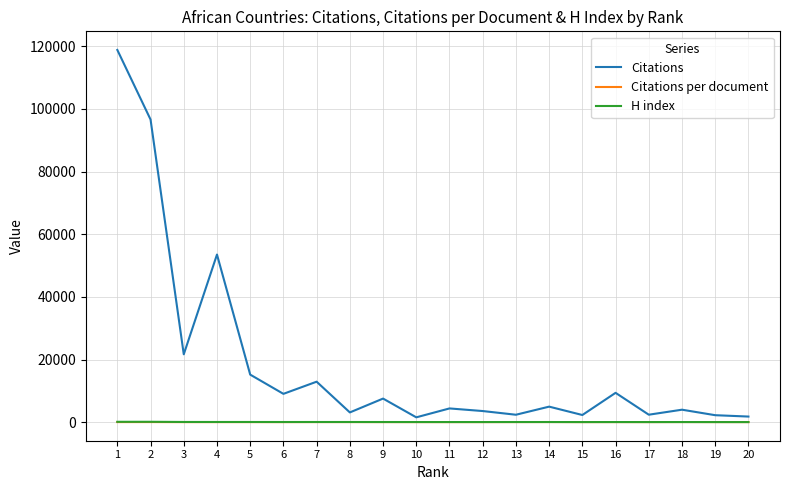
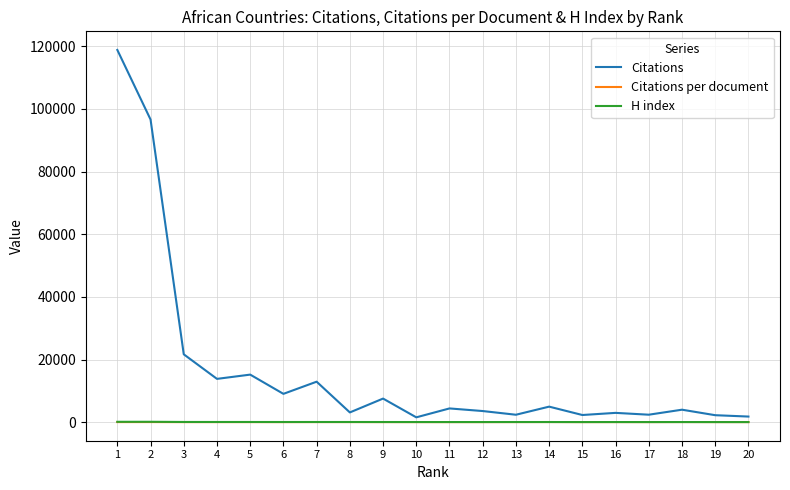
  {
    "Citations": {
      "1": 119000,
      "2": 97000,
      "3": 22000,
-     "4": 54000,
+     "4": 14000,
      "5": 15000,
      "6": 9000,
      "7": 13000,
      "8": 3000,
      "9": 8000,
      "10": 2000,
      "11": 4000,
      "12": 4000,
      "13": 2000,
      "14": 5000,
      "15": 2000,
-     "16": 9000,
+     "16": 3000,
      "17": 2000,
      "18": 4000,
      "19": 2000,
      "20": 2000
    },
    "H index": {
      "1": 0,
      "2": 0,
      "3": 0,
      "4": 0,
      "5": 0,
      "6": 0,
      "7": 0,
      "8": 0,
      "9": 0,
      "10": 0,
      "11": 0,
      "12": 0,
      "13": 0,
      "14": 0,
      "15": 0,
      "16": 0,
      "17": 0,
      "18": 0,
      "19": 0,
      "20": 0
    }
  }
